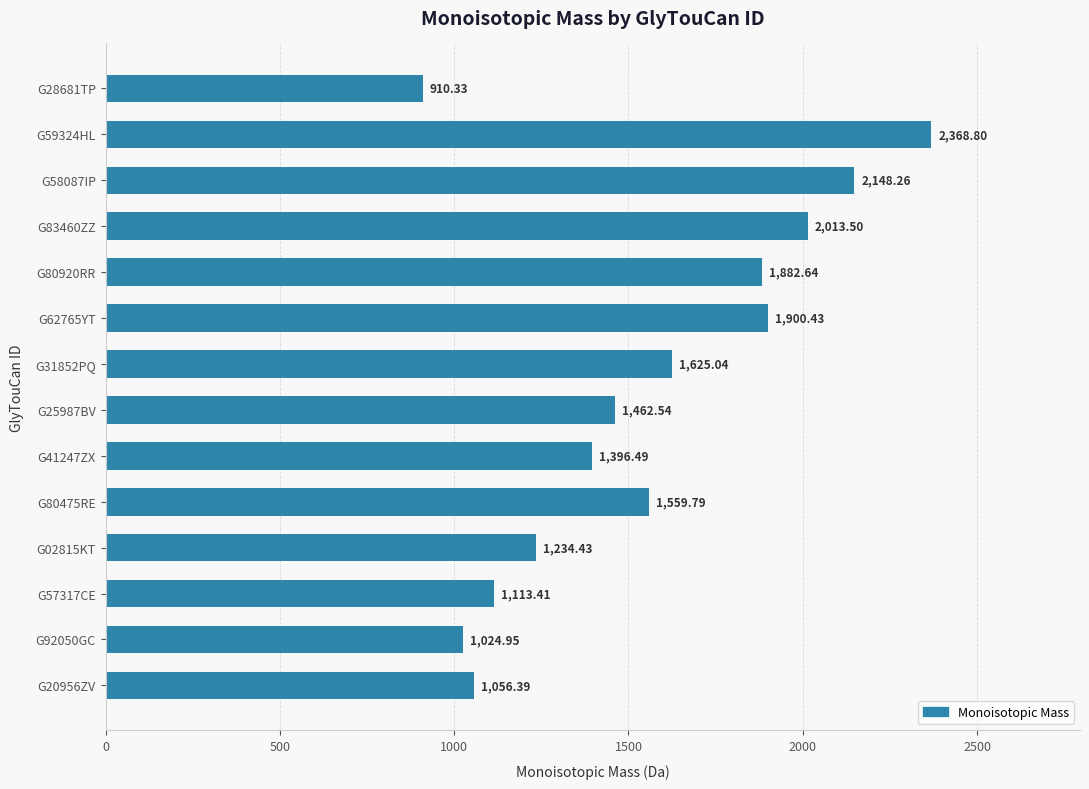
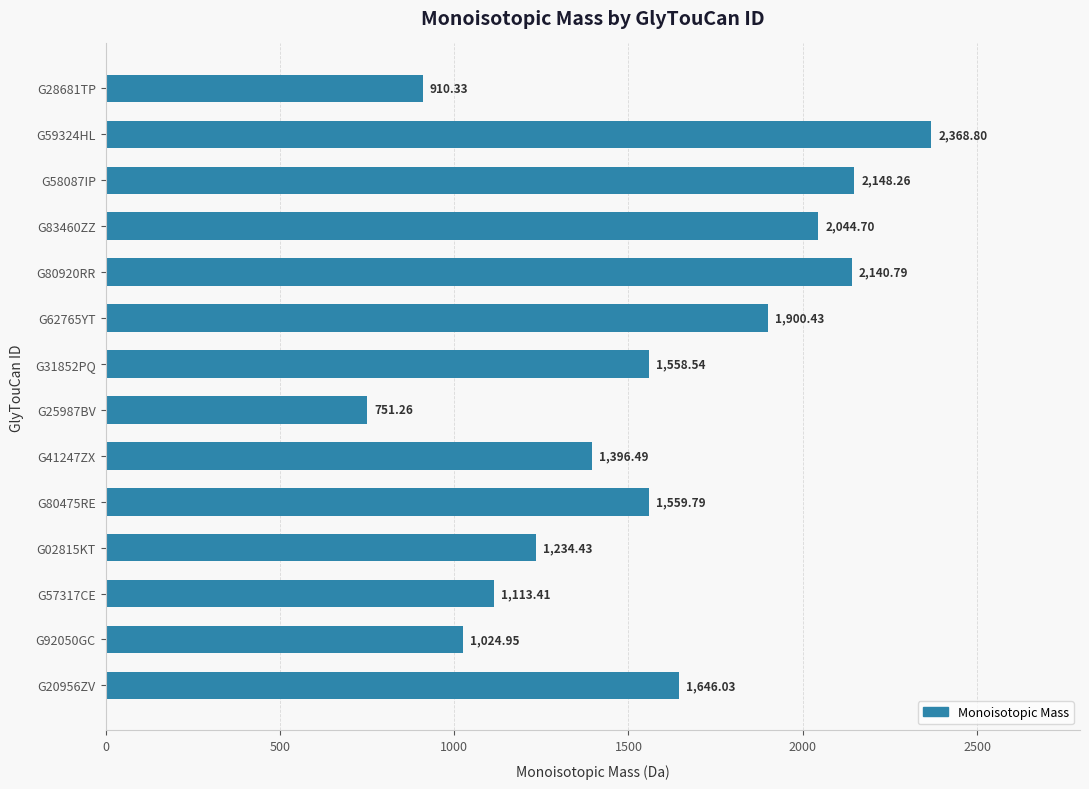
  {
    "G28681TP": "910.33",
    "G59324HL": "2,368.80",
    "G58087IP": "2,148.26",
-   "G83460ZZ": "2,013.50",
-   "G80920RR": "1,882.64",
+   "G83460ZZ": "2,044.70",
+   "G80920RR": "2,140.79",
    "G62765YT": "1,900.43",
-   "G31852PQ": "1,625.04",
-   "G25987BV": "1,462.54",
+   "G31852PQ": "1,558.54",
+   "G25987BV": "751.26",
    "G41247ZX": "1,396.49",
    "G80475RE": "1,559.79",
    "G02815KT": "1,234.43",
    "G57317CE": "1,113.41",
    "G92050GC": "1,024.95",
-   "G20956ZV": "1,056.39"
+   "G20956ZV": "1,646.03"
  }
